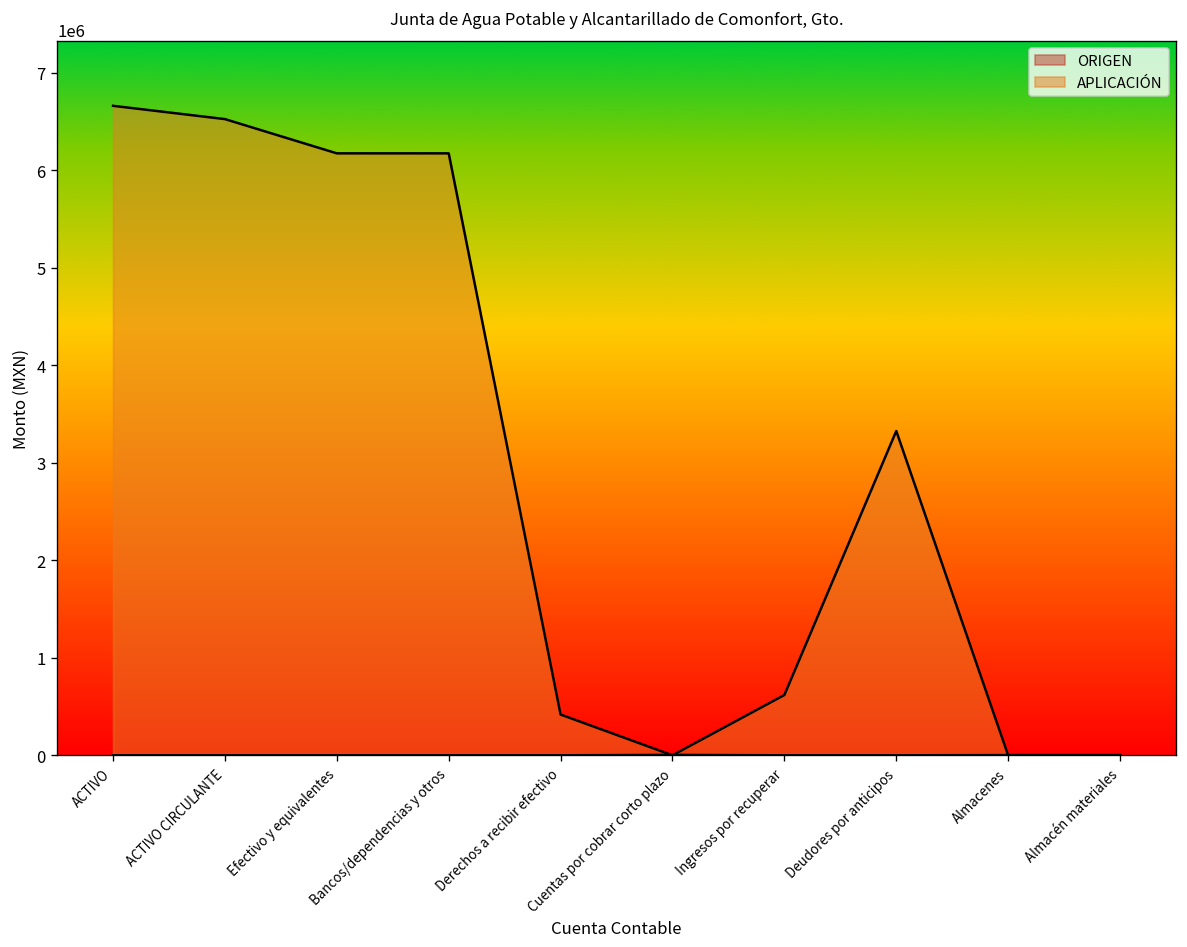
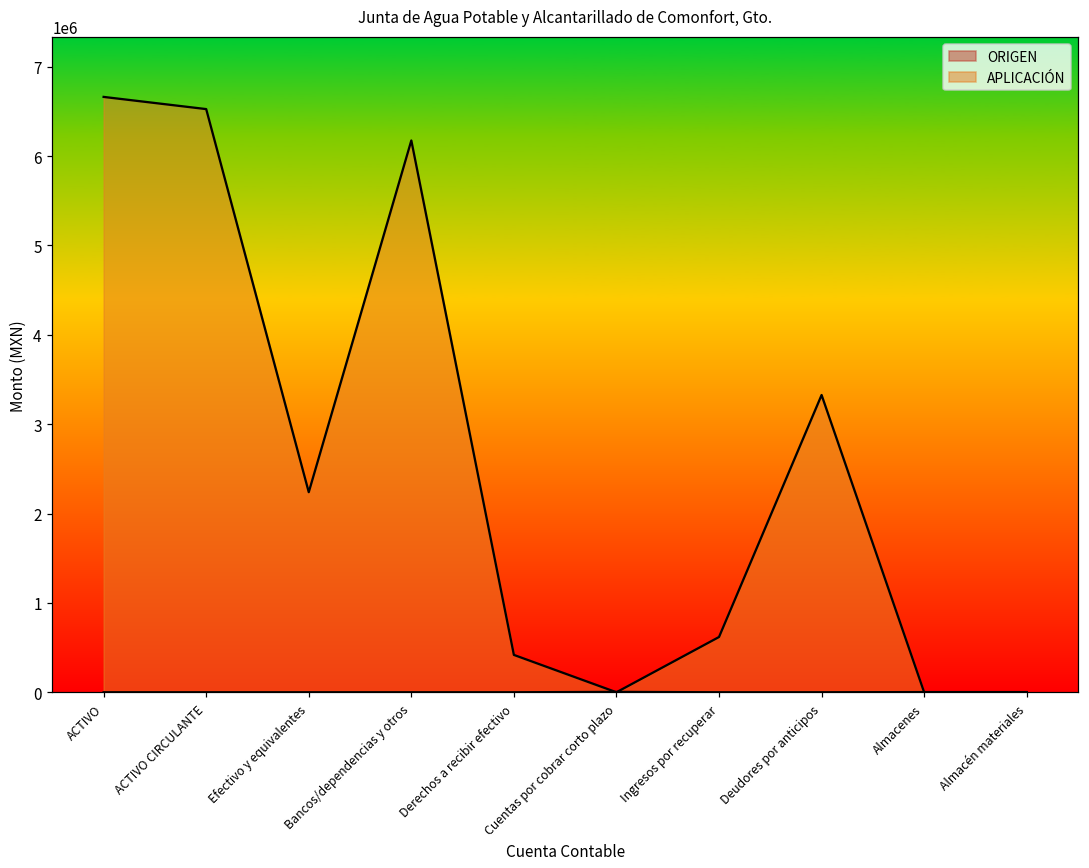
  {
    "ORIGEN": {
      "ACTIVO": 0,
      "ACTIVO CIRCULANTE": 0,
      "Efectivo y equivalentes": 0,
      "Bancos/dependencias y otros": 0,
      "Derechos a recibir efectivo": 0,
      "Ingresos por recuperar": 0,
      "Deudores por anticipos": 0
    },
    "APLICACIÓN": {
      "ACTIVO": 6700000,
      "ACTIVO CIRCULANTE": 6500000,
-     "Efectivo y equivalentes": 6200000,
+     "Efectivo y equivalentes": 2200000,
      "Bancos/dependencias y otros": 6200000,
      "Derechos a recibir efectivo": 400000,
      "Ingresos por recuperar": 600000,
      "Deudores por anticipos": 3300000
    }
  }
